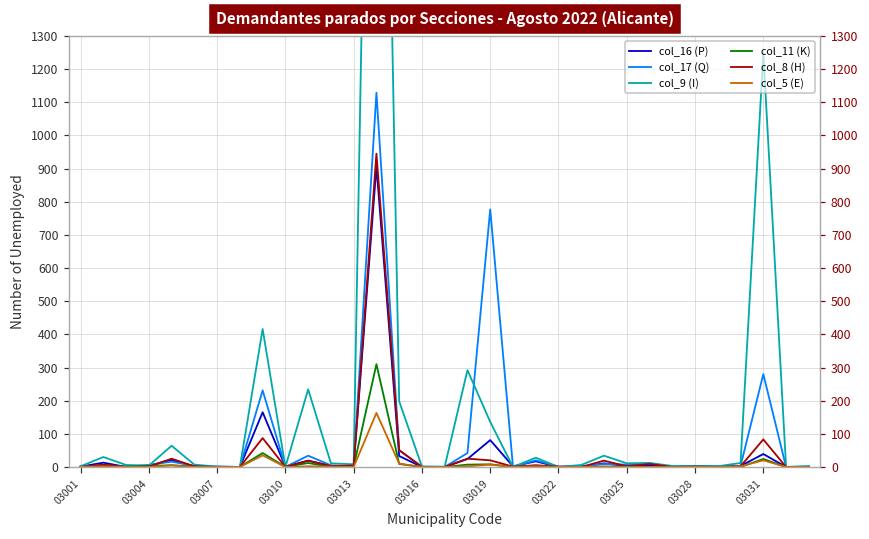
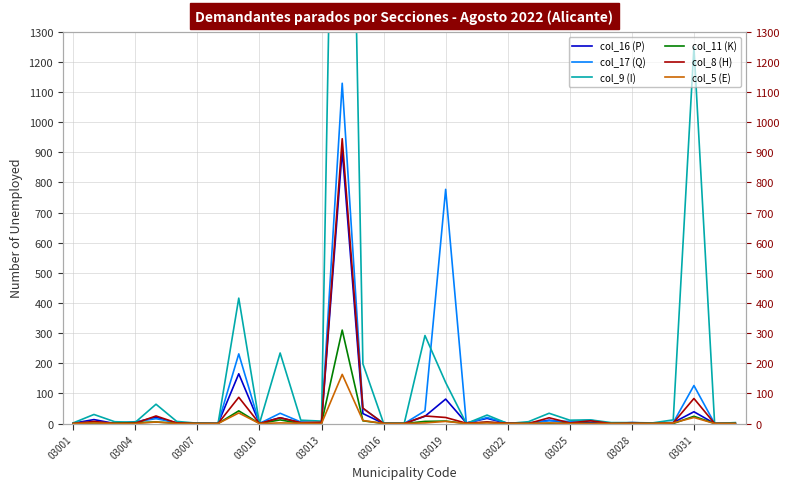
  {
    "col_16 (P)": {
      "03019": 80,
      "03031": 40
    },
    "col_17 (Q)": {
      "03019": 780,
-     "03031": 280
+     "03031": 130
    },
    "col_9 (I)": {
      "03019": 140
    },
    "col_8 (H)": {
      "03019": 20,
      "03031": 80
    }
  }
